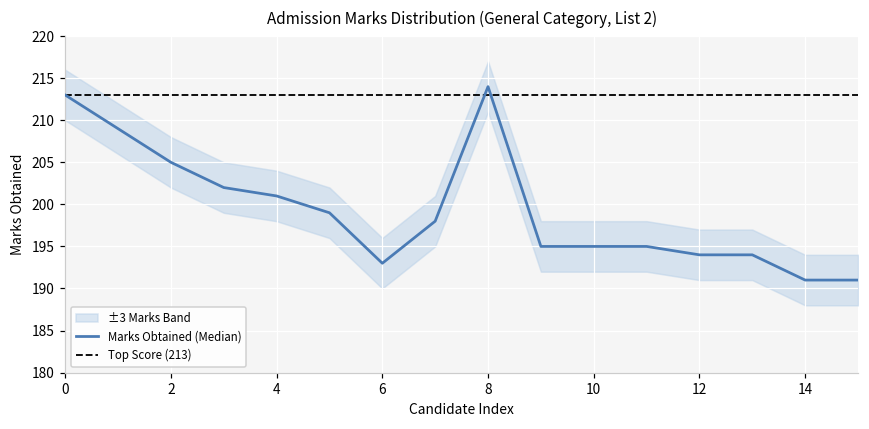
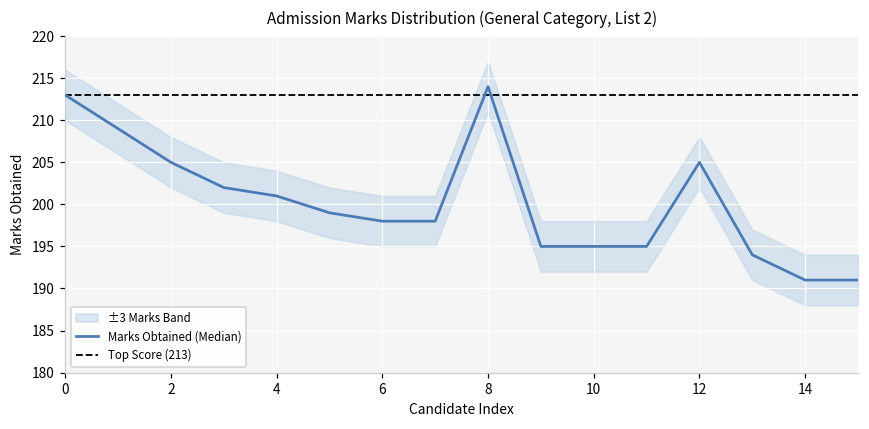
  {
    "Marks Obtained (Median)": {
      "2": 205,
      "4": 201,
-     "6": 193,
+     "6": 198,
      "8": 214,
      "10": 195,
-     "12": 194,
+     "12": 205,
      "14": 191
    },
    "Top Score (213)": {
      "2": 213,
      "4": 213,
      "6": 213,
      "8": 213,
      "10": 213,
      "12": 213,
      "14": 213
    }
  }
